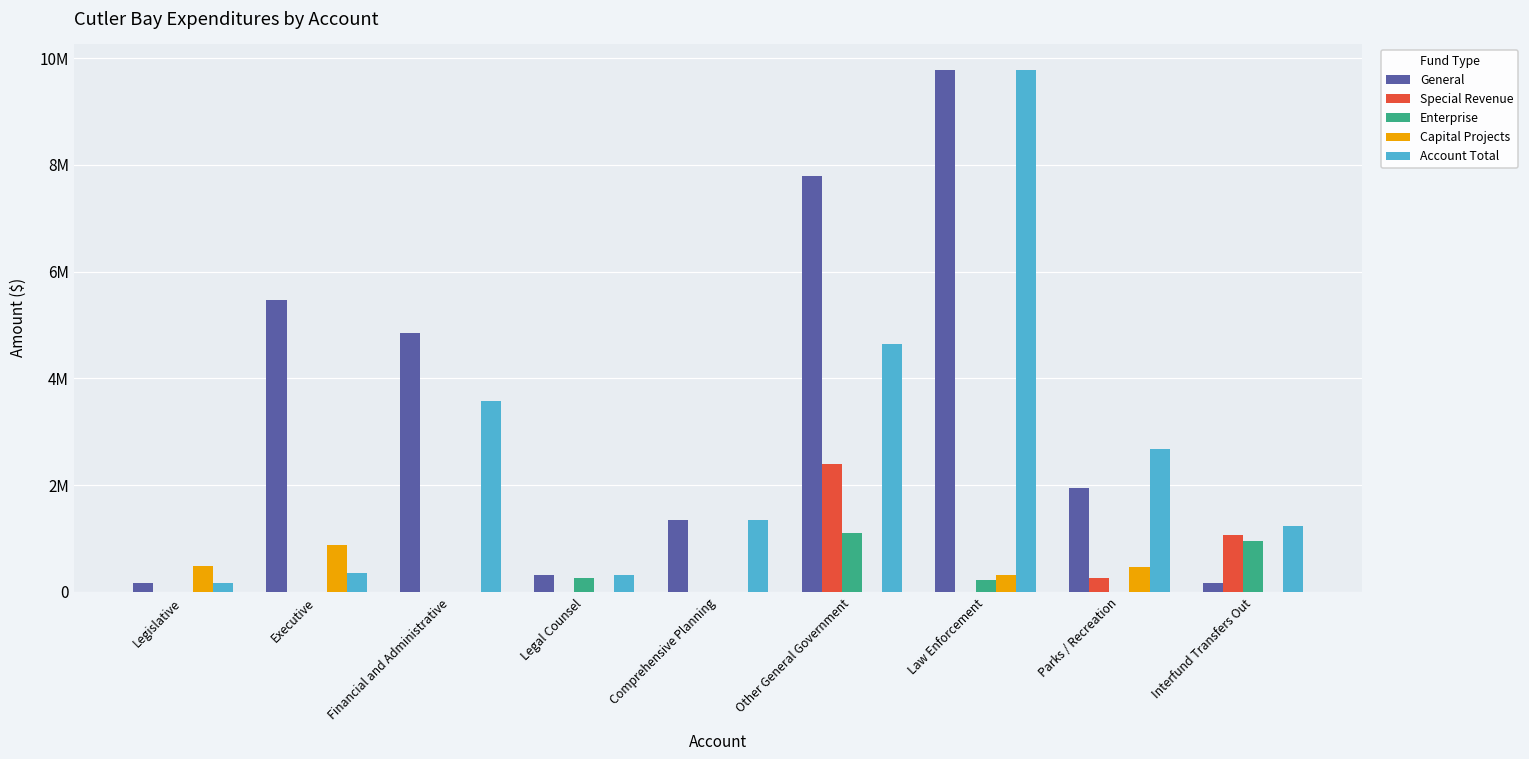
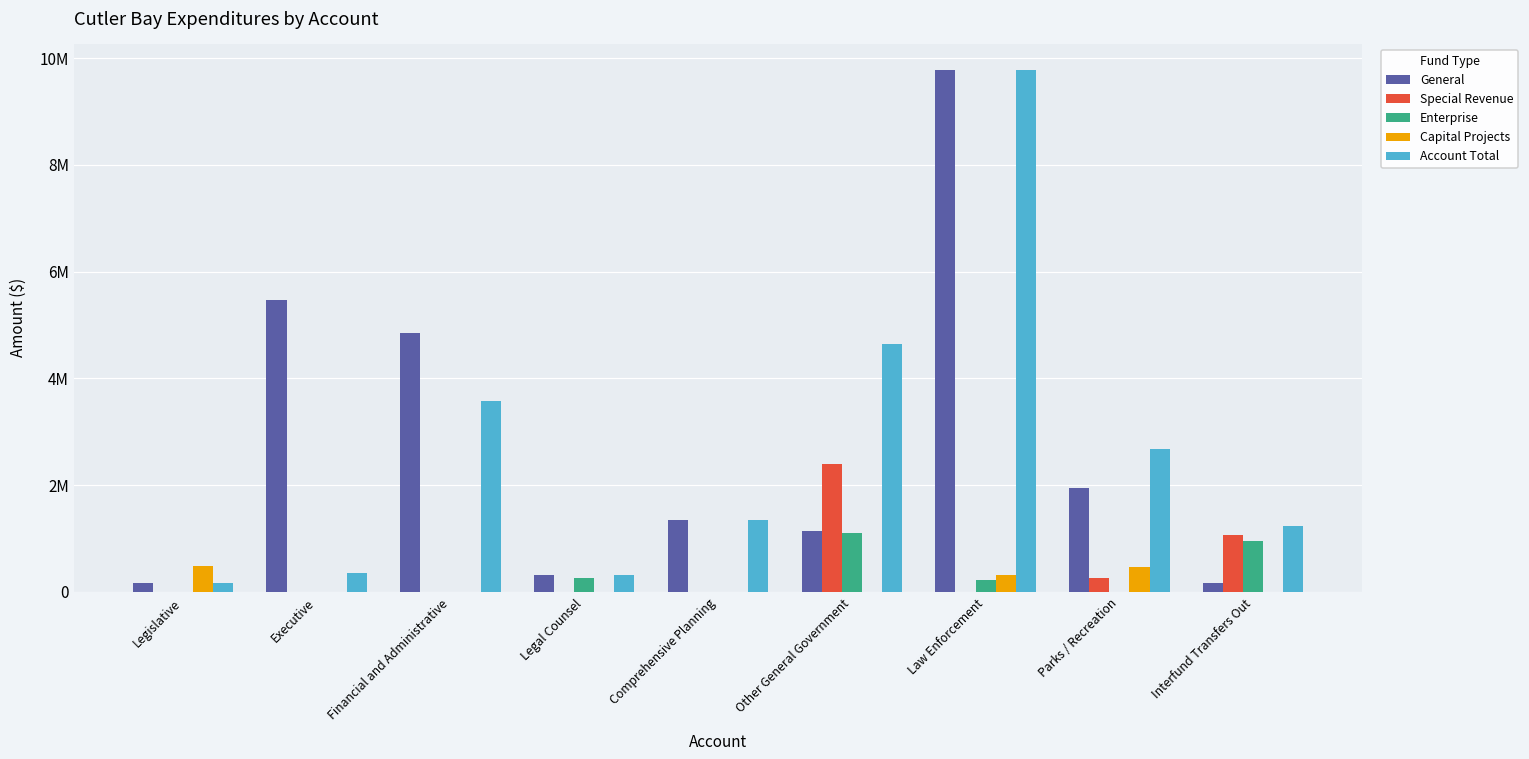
  {
    "General": {
      "Legislative": 200000,
      "Executive": 5500000,
      "Financial and Administrative": 4800000,
      "Legal Counsel": 300000,
      "Comprehensive Planning": 1300000,
-     "Other General Government": 7800000,
+     "Other General Government": 1100000,
      "Law Enforcement": 9800000,
      "Parks / Recreation": 1900000,
      "Interfund Transfers Out": 200000
    },
    "Special Revenue": {
      "Legislative": 0,
      "Executive": 0,
      "Financial and Administrative": 0,
      "Legal Counsel": 0,
      "Comprehensive Planning": 0,
      "Other General Government": 2400000,
      "Law Enforcement": 0,
      "Parks / Recreation": 300000,
      "Interfund Transfers Out": 1100000
    },
    "Enterprise": {
      "Legislative": 0,
      "Executive": 0,
      "Financial and Administrative": 0,
      "Legal Counsel": 300000,
      "Comprehensive Planning": 0,
      "Other General Government": 1100000,
      "Law Enforcement": 200000,
      "Parks / Recreation": 0,
      "Interfund Transfers Out": 1000000
    },
    "Capital Projects": {
      "Legislative": 500000,
-     "Executive": 900000,
+     "Executive": 0,
      "Financial and Administrative": 0,
      "Legal Counsel": 0,
      "Comprehensive Planning": 0,
      "Other General Government": 0,
      "Law Enforcement": 300000,
      "Parks / Recreation": 500000,
      "Interfund Transfers Out": 0
    },
    "Account Total": {
      "Legislative": 200000,
      "Executive": 400000,
      "Financial and Administrative": 3600000,
      "Legal Counsel": 300000,
      "Comprehensive Planning": 1300000,
      "Other General Government": 4600000,
      "Law Enforcement": 9800000,
      "Parks / Recreation": 2700000,
      "Interfund Transfers Out": 1200000
    }
  }
